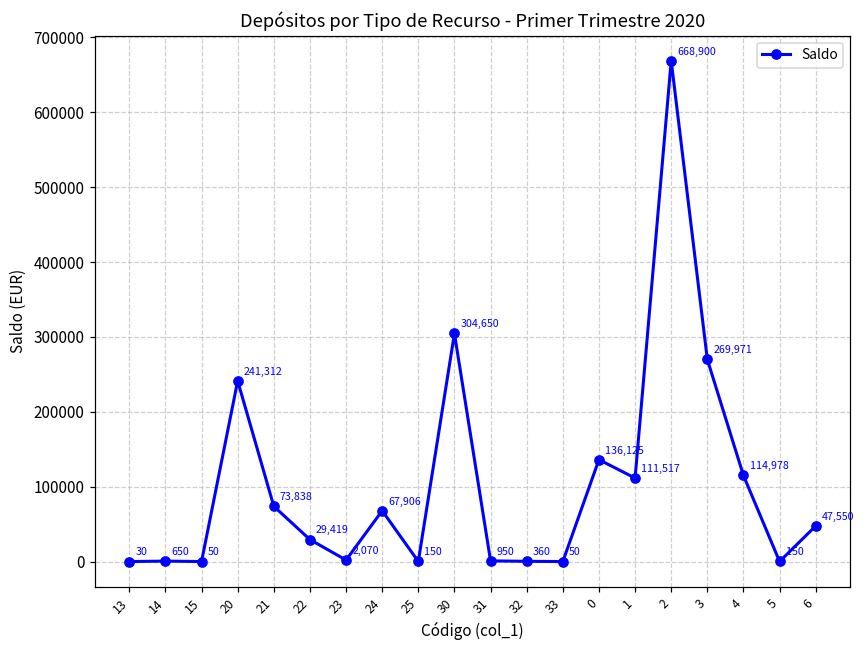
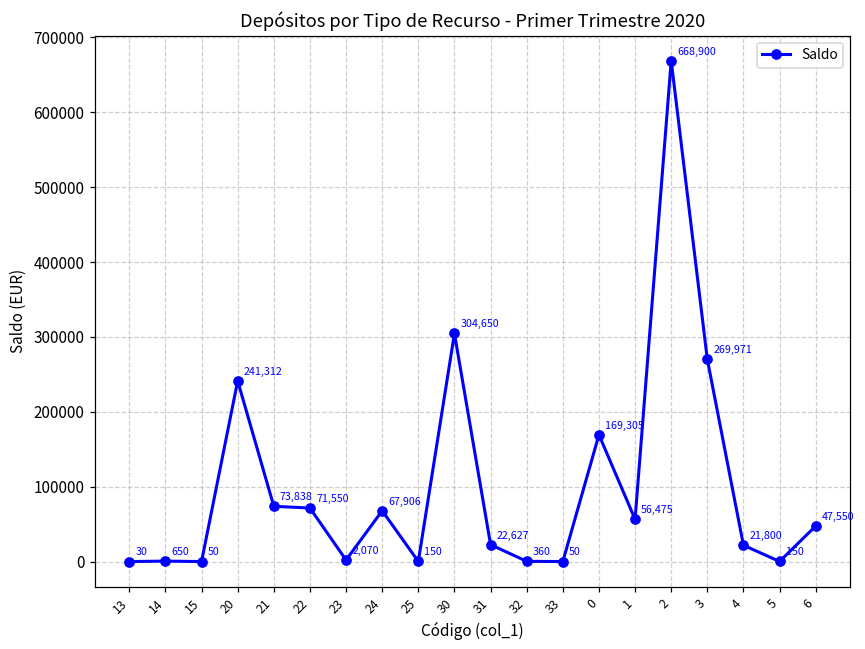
  {
    "13": "30",
    "14": "650",
    "15": "50",
    "20": "241,312",
    "21": "73,838",
-   "22": "29,419",
+   "22": "71,550",
    "23": "2,070",
    "24": "67,906",
    "25": "150",
    "30": "304,650",
-   "31": "950",
+   "31": "22,627",
    "32": "360",
    "33": "50",
-   "0": "136,125",
-   "1": "111,517",
+   "0": "169,305",
+   "1": "56,475",
    "2": "668,900",
    "3": "269,971",
-   "4": "114,978",
+   "4": "21,800",
    "5": "150",
    "6": "47,550"
  }
